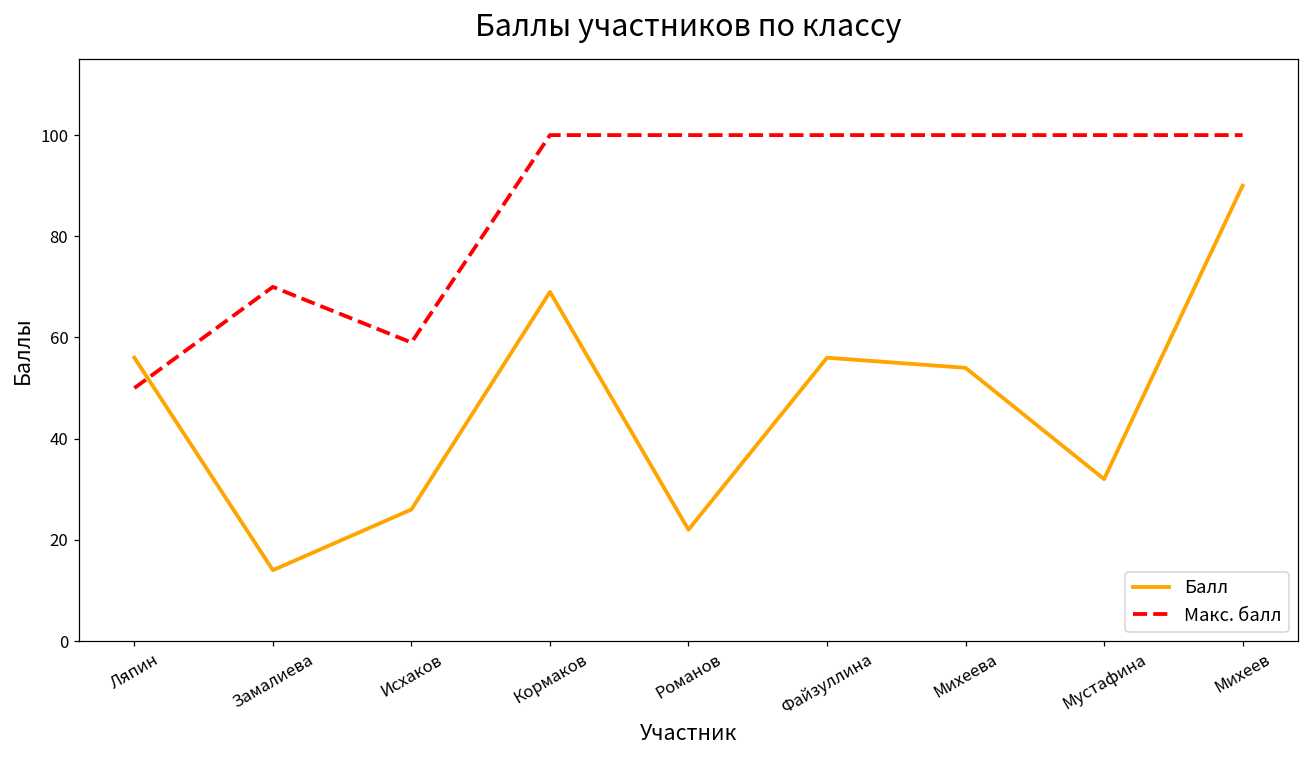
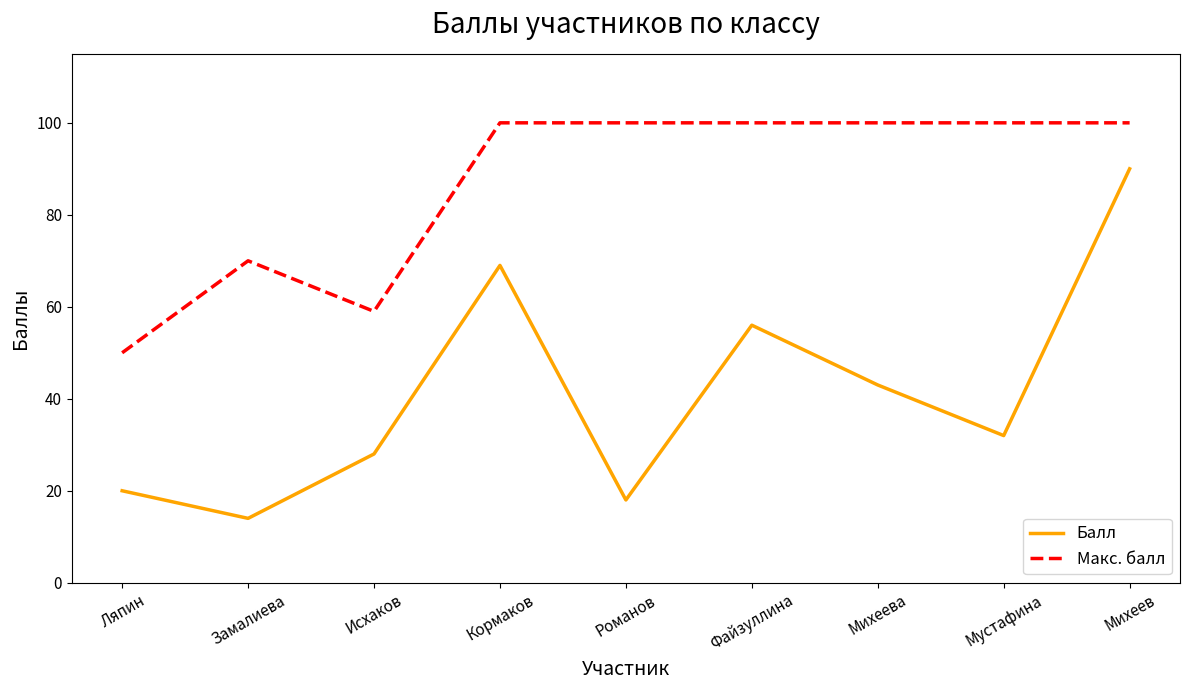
  {
    "Балл": {
-     "Ляпин": 56,
+     "Ляпин": 20,
      "Замалиева": 14,
-     "Исхаков": 26,
+     "Исхаков": 28,
      "Кормаков": 69,
-     "Романов": 22,
+     "Романов": 18,
      "Файзуллина": 56,
-     "Михеева": 54,
+     "Михеева": 43,
      "Мустафина": 32,
      "Михеев": 90
    },
    "Макс. балл": {
      "Ляпин": 50,
      "Замалиева": 70,
      "Исхаков": 59,
      "Кормаков": 100,
      "Романов": 100,
      "Файзуллина": 100,
      "Михеева": 100,
      "Мустафина": 100,
      "Михеев": 100
    }
  }
